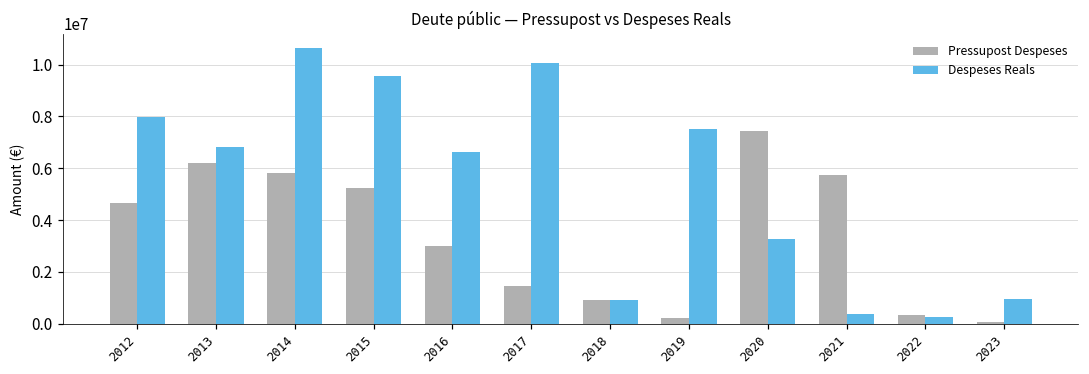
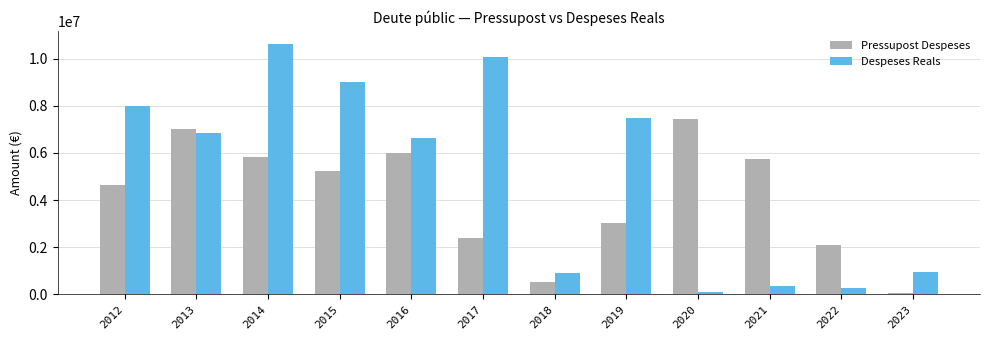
  {
    "Pressupost Despeses": {
      "2012": 4700000,
-     "2013": 6200000,
+     "2013": 7000000,
      "2014": 5800000,
      "2015": 5200000,
-     "2016": 3000000,
-     "2017": 1500000,
-     "2018": 900000,
-     "2019": 200000,
+     "2016": 6000000,
+     "2017": 2400000,
+     "2018": 500000,
+     "2019": 3000000,
      "2020": 7400000,
      "2021": 5700000,
-     "2022": 300000
+     "2022": 2100000
    },
    "Despeses Reals": {
      "2012": 8000000,
      "2013": 6800000,
      "2014": 10600000,
-     "2015": 9600000,
+     "2015": 9000000,
      "2016": 6600000,
      "2017": 10100000,
      "2018": 900000,
      "2019": 7500000,
-     "2020": 3200000,
+     "2020": 100000,
      "2021": 400000,
      "2022": 300000,
      "2023": 900000
    }
  }
